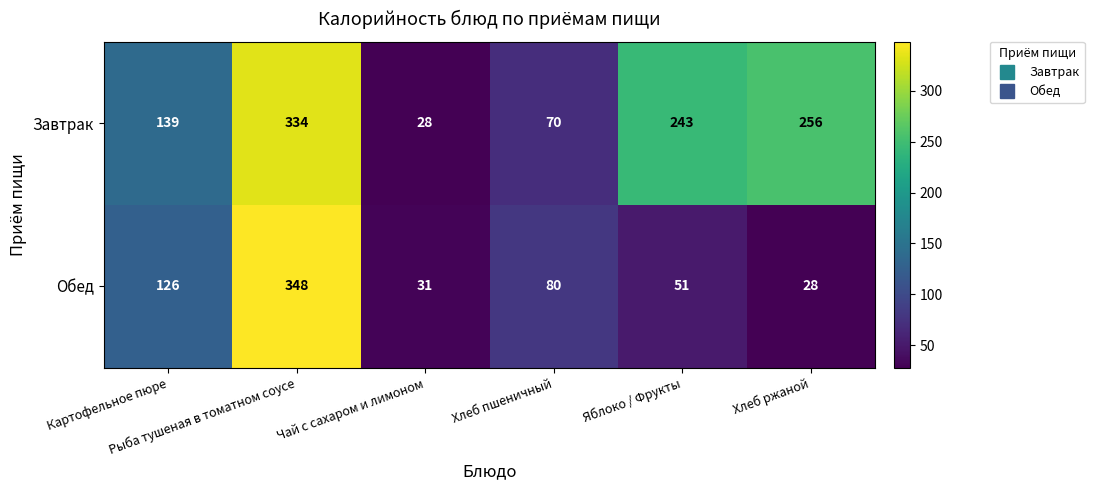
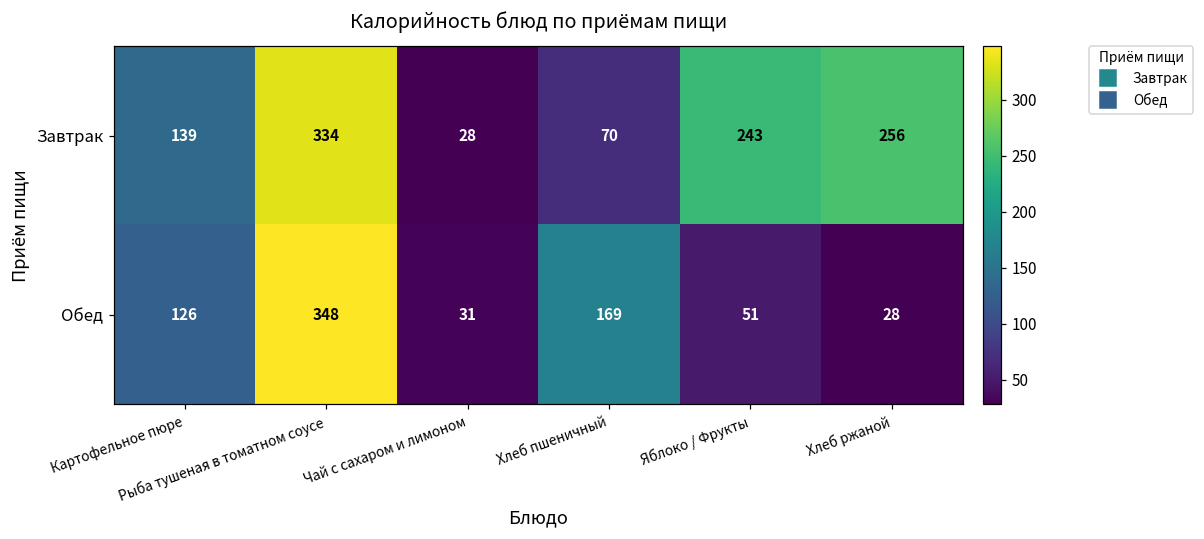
  {
    "Завтрак": {
      "Картофельное пюре": 139,
      "Рыба тушеная в томатном соусе": 334,
      "Чай с сахаром и лимоном": 28,
      "Хлеб пшеничный": 70,
      "Яблоко / Фрукты": 243,
      "Хлеб ржаной": 256
    },
    "Обед": {
      "Картофельное пюре": 126,
      "Рыба тушеная в томатном соусе": 348,
      "Чай с сахаром и лимоном": 31,
-     "Хлеб пшеничный": 80,
+     "Хлеб пшеничный": 169,
      "Яблоко / Фрукты": 51,
      "Хлеб ржаной": 28
    }
  }
